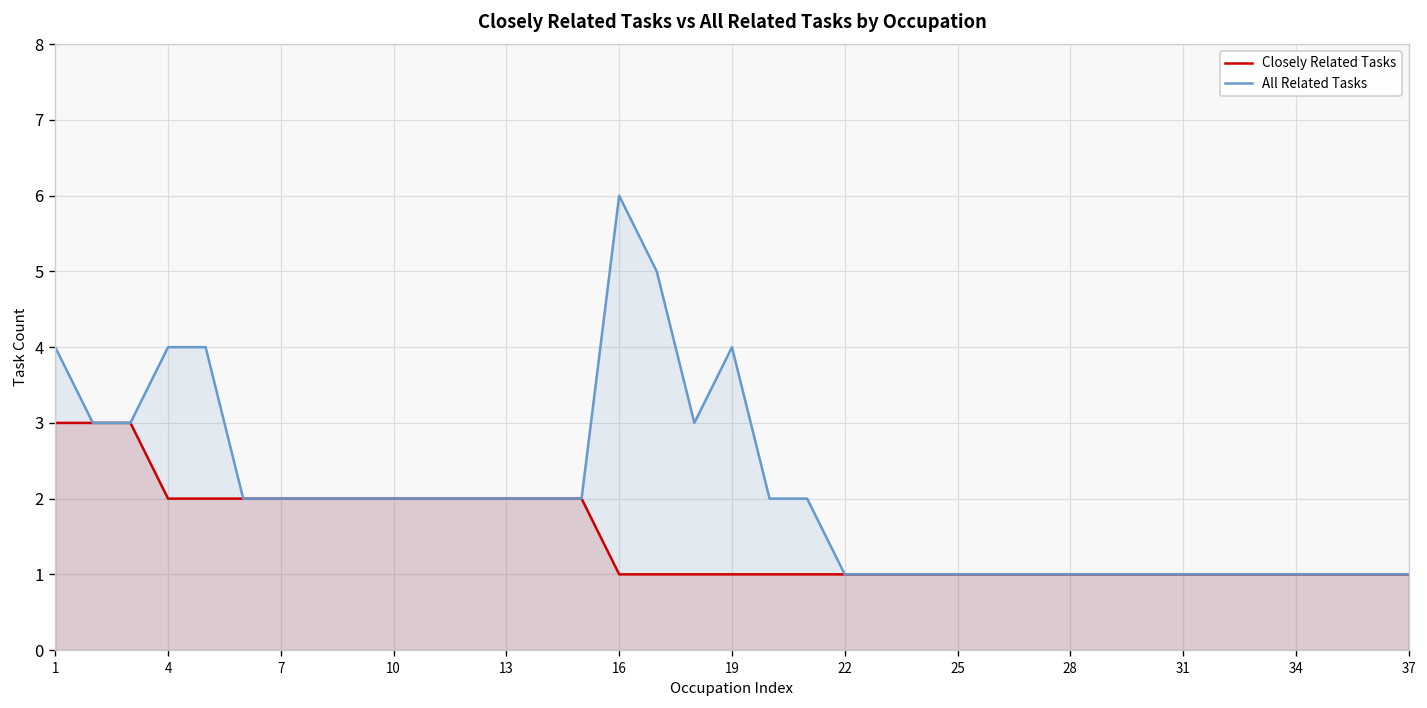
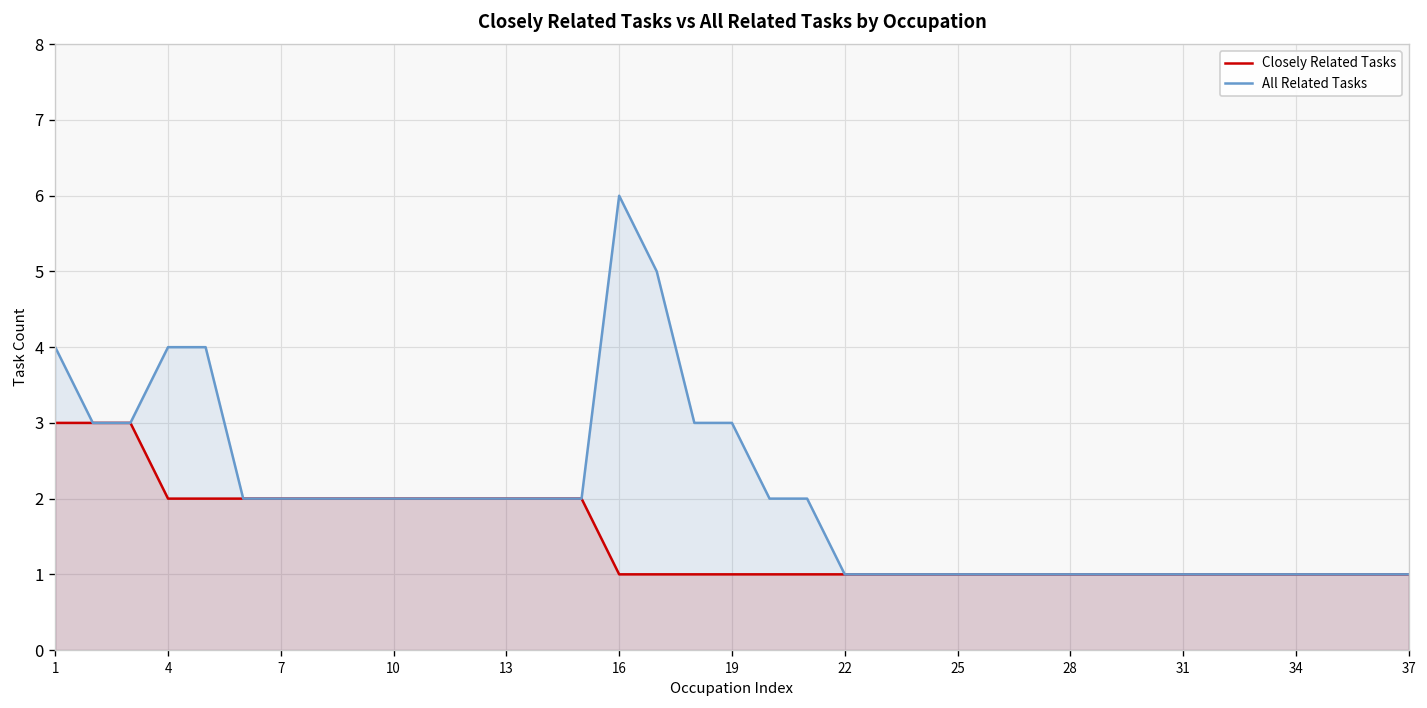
  {
    "Closely Related Tasks": {
      "1": 3,
      "4": 2,
      "16": 1,
      "19": 1
    },
    "All Related Tasks": {
      "1": 4,
      "4": 4,
      "16": 6,
-     "19": 4
+     "19": 3
    }
  }
